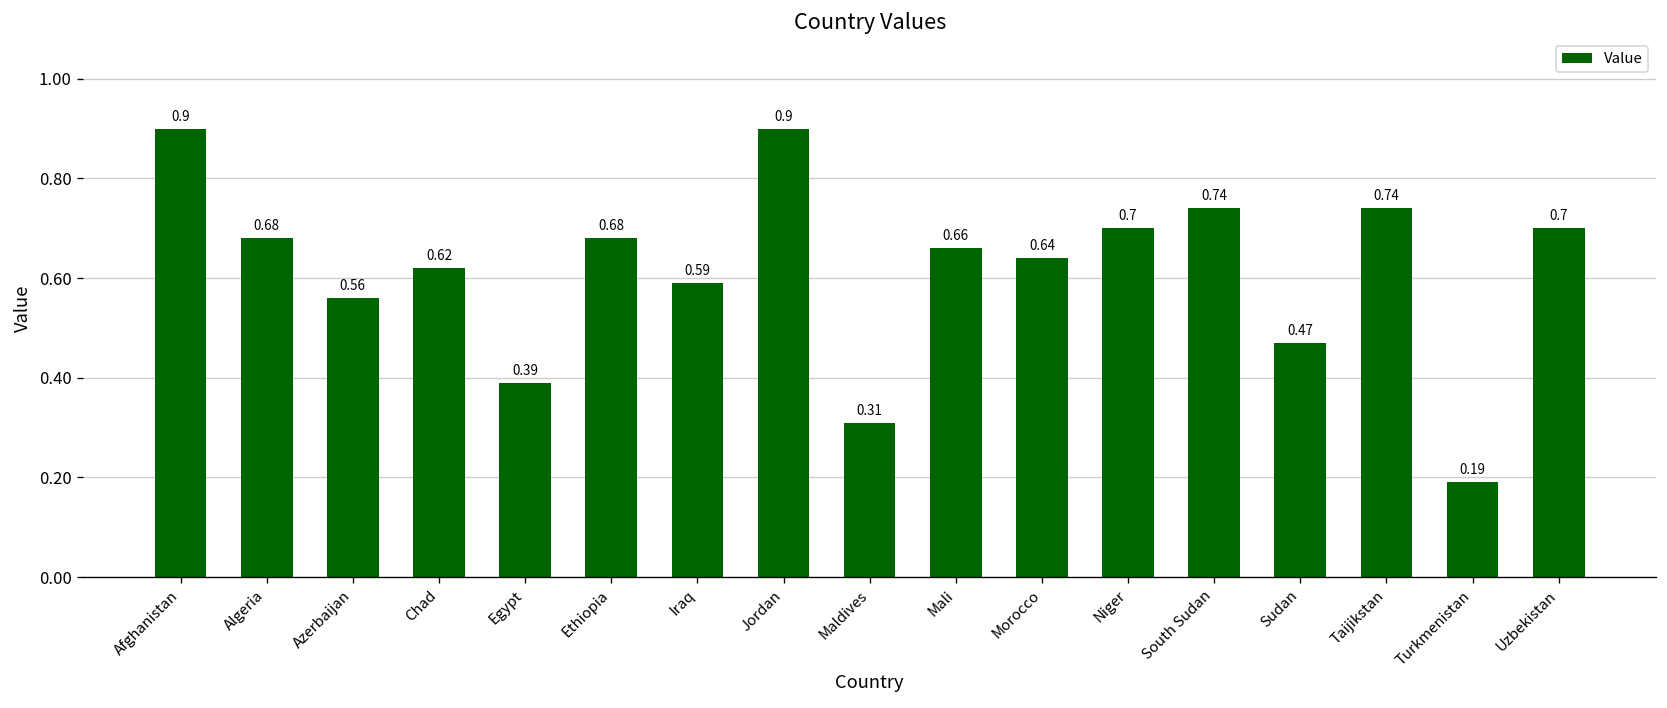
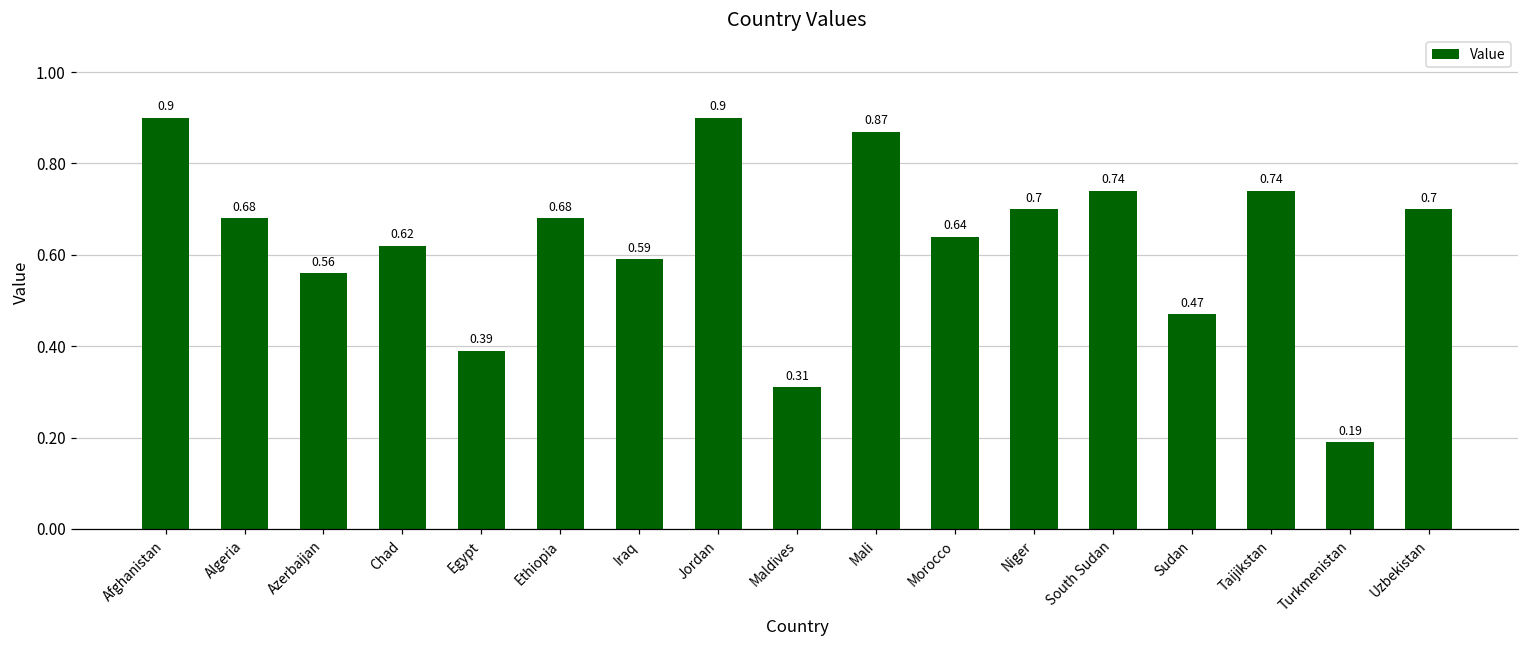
  {
    "Afghanistan": 0.9,
    "Algeria": 0.68,
    "Azerbaijan": 0.56,
    "Chad": 0.62,
    "Egypt": 0.39,
    "Ethiopia": 0.68,
    "Iraq": 0.59,
    "Jordan": 0.9,
    "Maldives": 0.31,
-   "Mali": 0.66,
+   "Mali": 0.87,
    "Morocco": 0.64,
    "Niger": 0.7,
    "South Sudan": 0.74,
    "Sudan": 0.47,
    "Taijikstan": 0.74,
    "Turkmenistan": 0.19,
    "Uzbekistan": 0.7
  }
